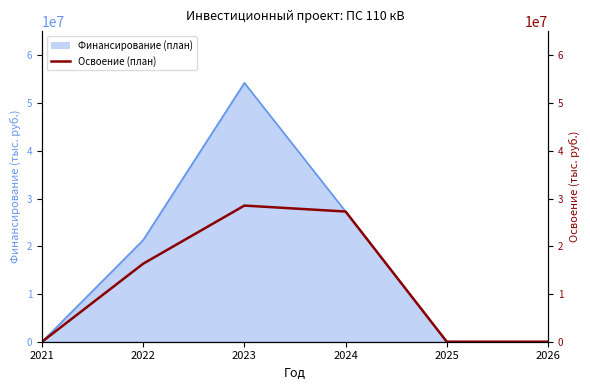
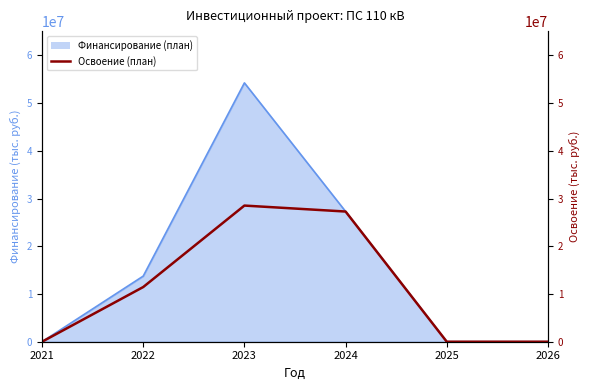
  {
    "Финансирование (план)": {
      "2021": 0,
-     "2022": 21000000,
+     "2022": 14000000,
      "2023": 54000000,
      "2024": 27000000,
      "2025": 0,
      "2026": 0
    },
    "Освоение (план)": {
      "2021": 0,
-     "2022": 16000000,
+     "2022": 11000000,
      "2023": 29000000,
      "2024": 27000000,
      "2025": 0,
      "2026": 0
    }
  }
